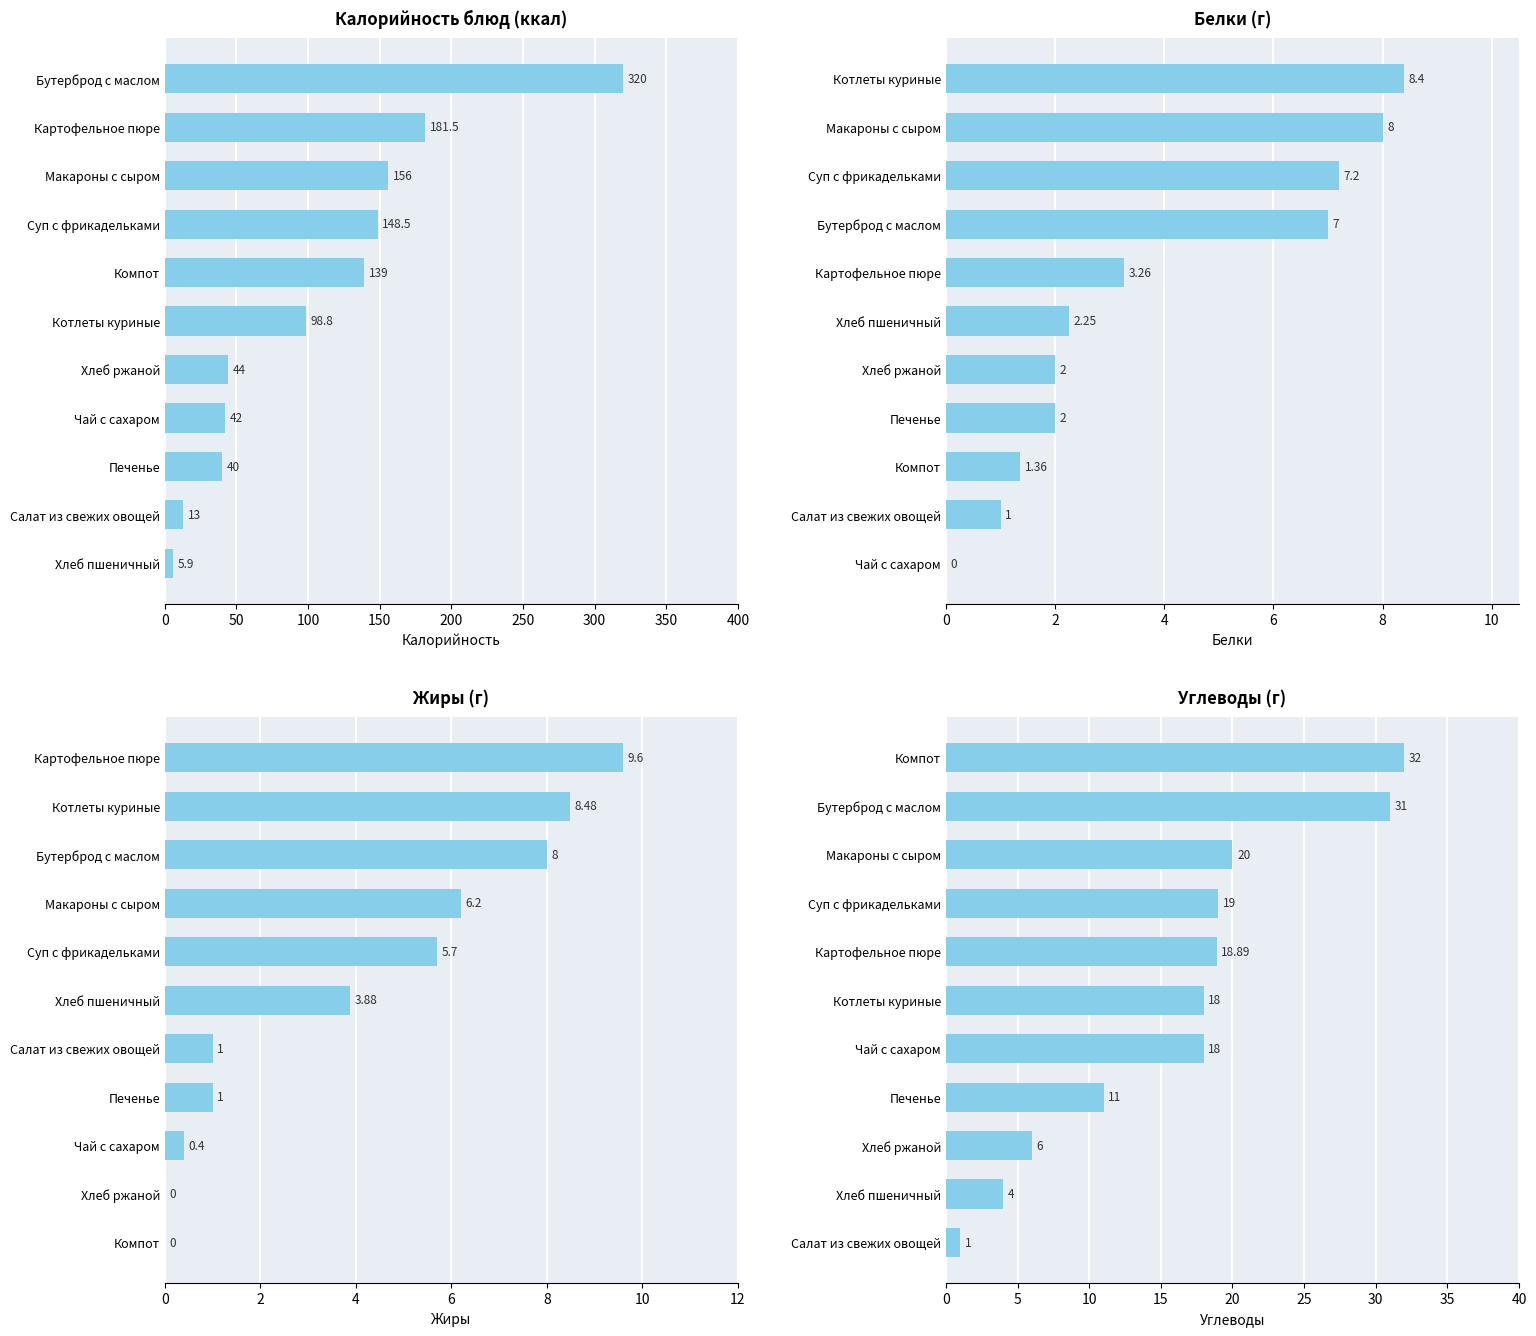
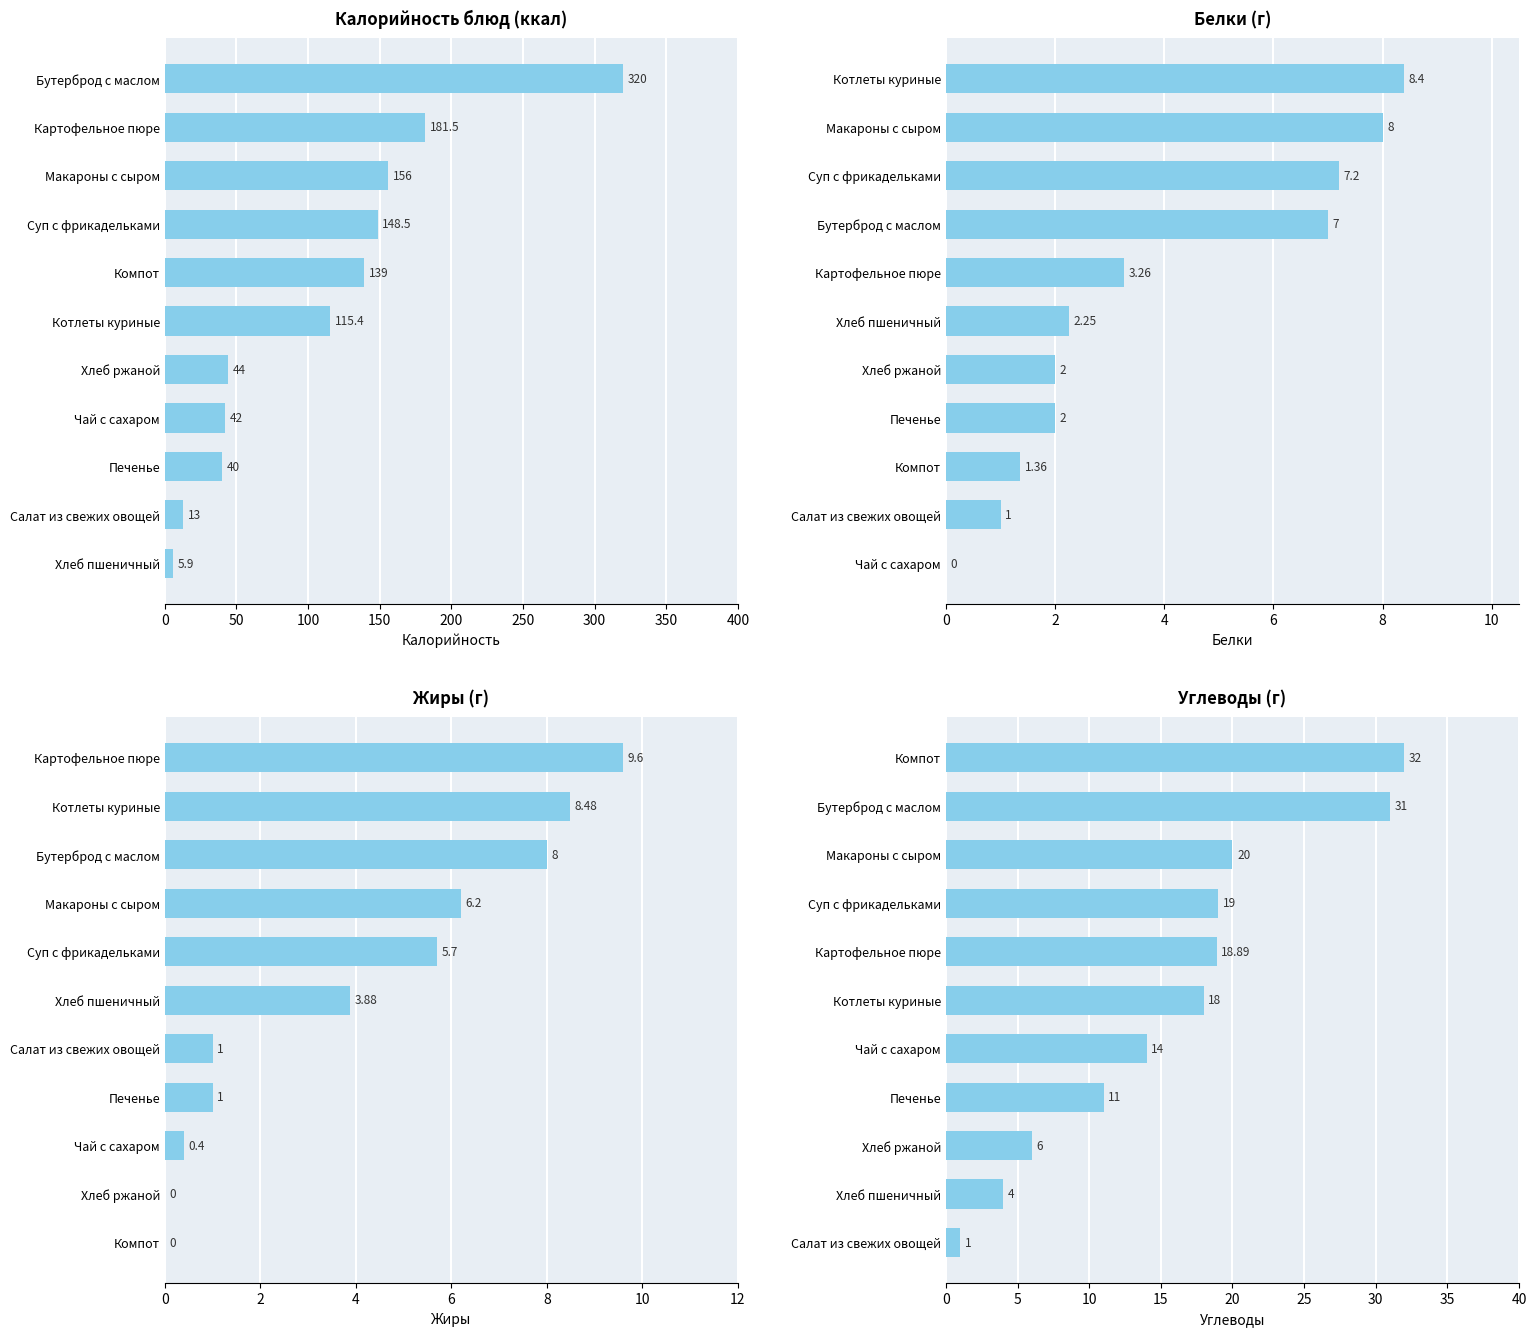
  {
    "Калорийность блюд (ккал)": {
      "Бутерброд с маслом": 320,
      "Картофельное пюре": 181.5,
      "Макароны с сыром": 156,
      "Суп с фрикадельками": 148.5,
      "Компот": 139,
-     "Котлеты куриные": 98.8,
+     "Котлеты куриные": 115.4,
      "Хлеб ржаной": 44,
      "Чай с сахаром": 42,
      "Печенье": 40,
      "Салат из свежих овощей": 13,
      "Хлеб пшеничный": 5.9
    },
    "Белки (г)": {
      "Котлеты куриные": 8.4,
      "Макароны с сыром": 8,
      "Суп с фрикадельками": 7.2,
      "Бутерброд с маслом": 7,
      "Картофельное пюре": 3.26,
      "Хлеб пшеничный": 2.25,
      "Хлеб ржаной": 2,
      "Печенье": 2,
      "Компот": 1.36,
      "Салат из свежих овощей": 1,
      "Чай с сахаром": 0
    },
    "Жиры (г)": {
      "Картофельное пюре": 9.6,
      "Котлеты куриные": 8.48,
      "Бутерброд с маслом": 8,
      "Макароны с сыром": 6.2,
      "Суп с фрикадельками": 5.7,
      "Хлеб пшеничный": 3.88,
      "Салат из свежих овощей": 1,
      "Печенье": 1,
      "Чай с сахаром": 0.4,
      "Хлеб ржаной": 0,
      "Компот": 0
    },
    "Углеводы (г)": {
      "Компот": 32,
      "Бутерброд с маслом": 31,
      "Макароны с сыром": 20,
      "Суп с фрикадельками": 19,
      "Картофельное пюре": 18.89,
      "Котлеты куриные": 18,
-     "Чай с сахаром": 18,
+     "Чай с сахаром": 14,
      "Печенье": 11,
      "Хлеб ржаной": 6,
      "Хлеб пшеничный": 4,
      "Салат из свежих овощей": 1
    }
  }
